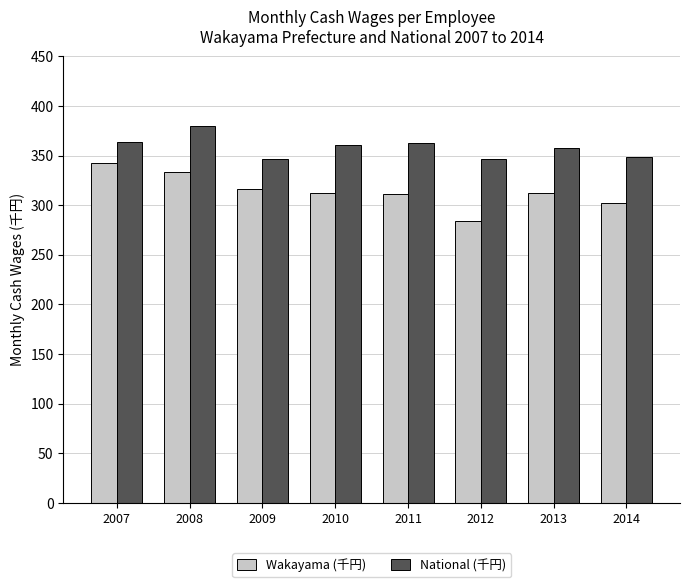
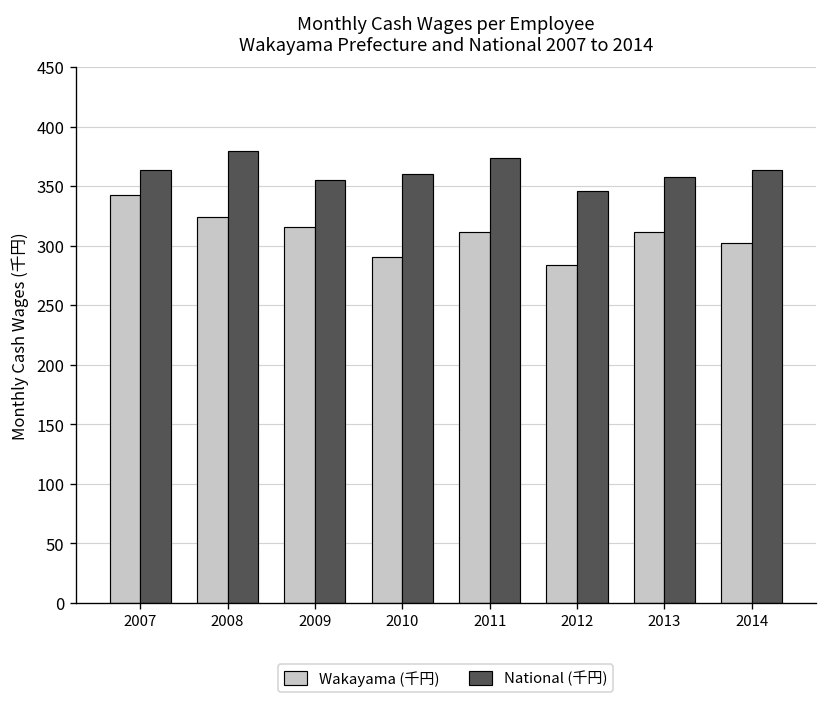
  {
    "Wakayama (千円)": {
      "2007": 340,
-     "2008": 330,
+     "2008": 320,
      "2009": 320,
-     "2010": 310,
+     "2010": 290,
      "2011": 310,
      "2012": 280,
      "2013": 310,
      "2014": 300
    },
    "National (千円)": {
      "2007": 360,
      "2008": 380,
-     "2009": 350,
+     "2009": 360,
      "2010": 360,
-     "2011": 360,
+     "2011": 370,
      "2012": 350,
      "2013": 360,
-     "2014": 350
+     "2014": 360
    }
  }
